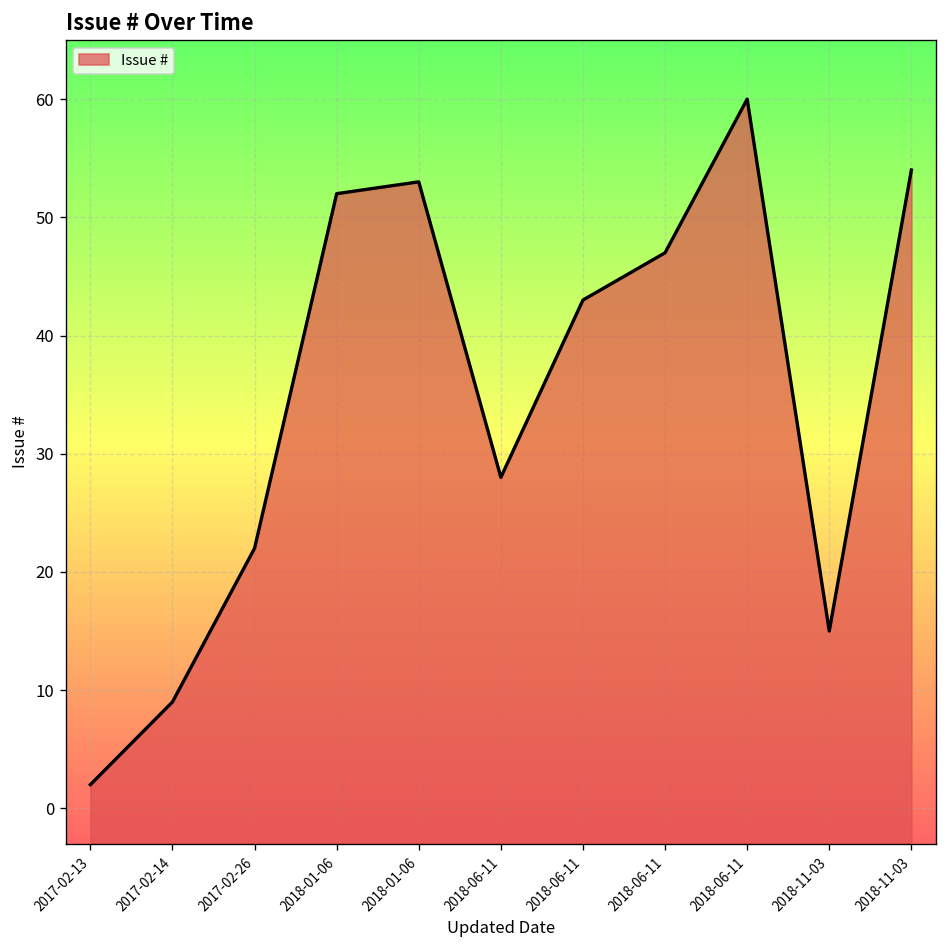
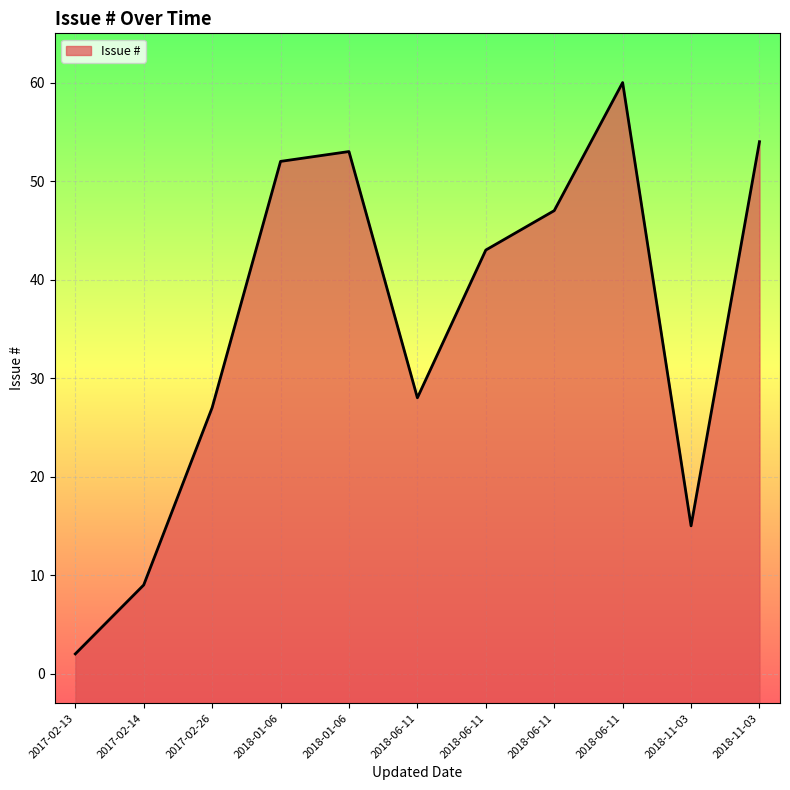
  {
    "2017-02-13": 2,
    "2017-02-14": 9,
-   "2017-02-26": 22
+   "2017-02-26": 27
  }
